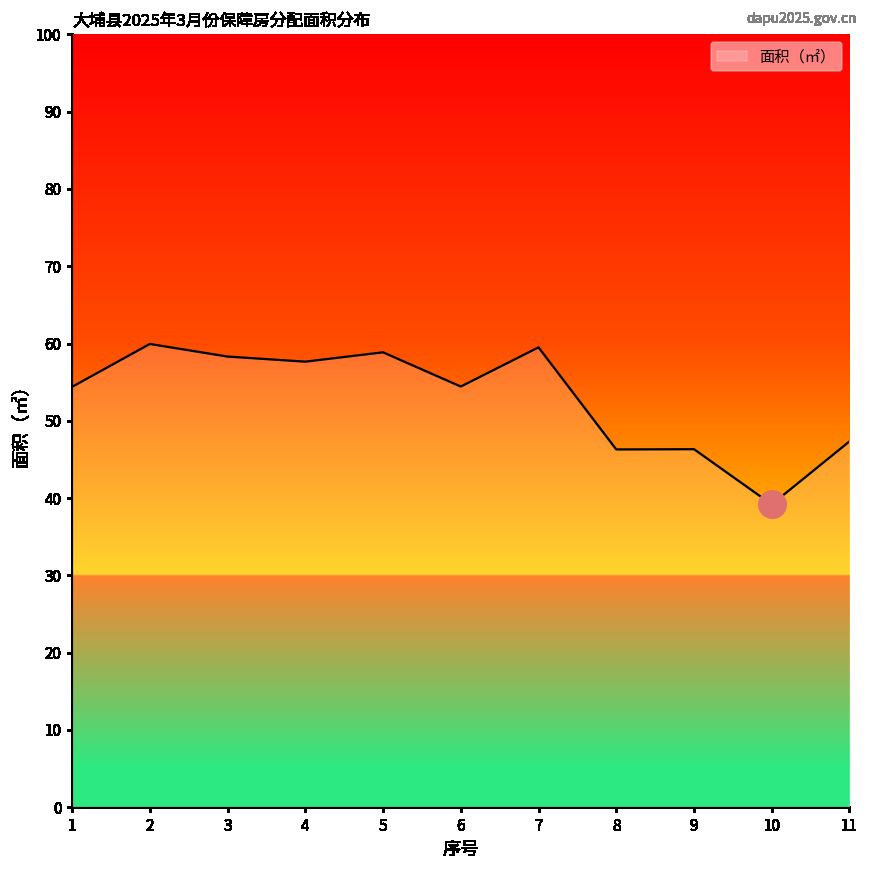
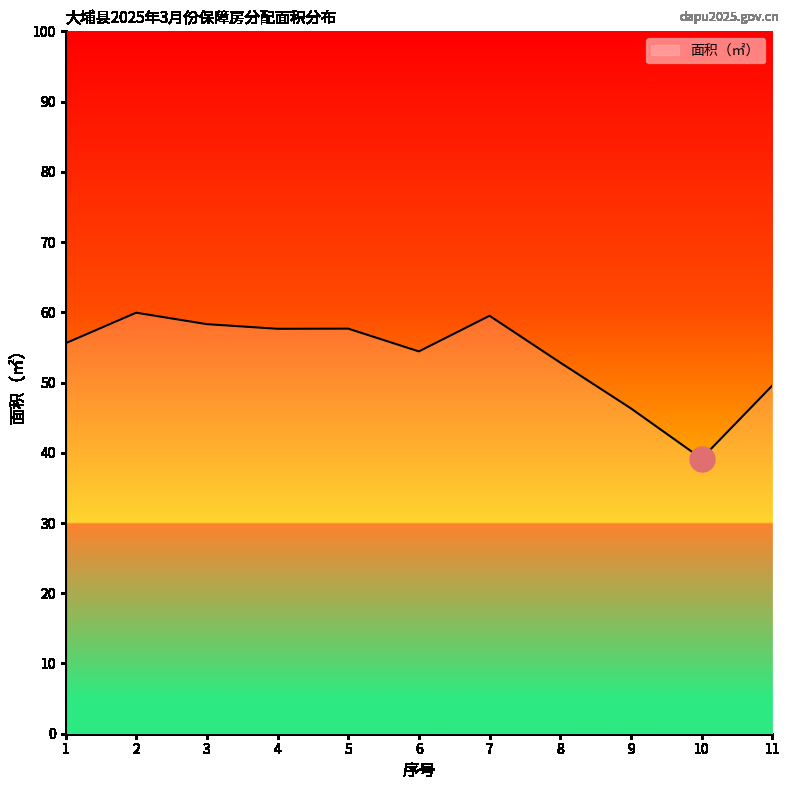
  {
    "面积（㎡）": {
-     "1": 54,
+     "1": 56,
      "2": 60,
      "3": 58,
      "4": 58,
-     "5": 59,
+     "5": 58,
      "6": 54,
      "7": 60,
-     "8": 46,
+     "8": 53,
      "9": 46,
-     "11": 47
+     "11": 50
    }
  }
